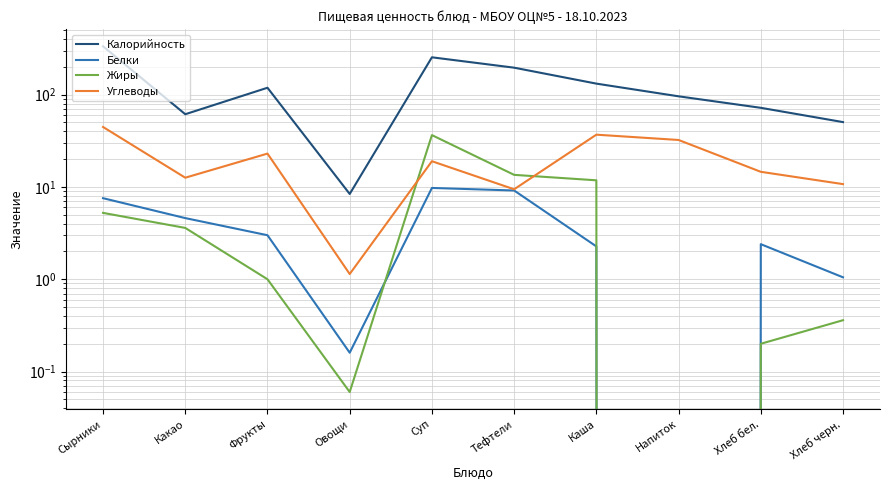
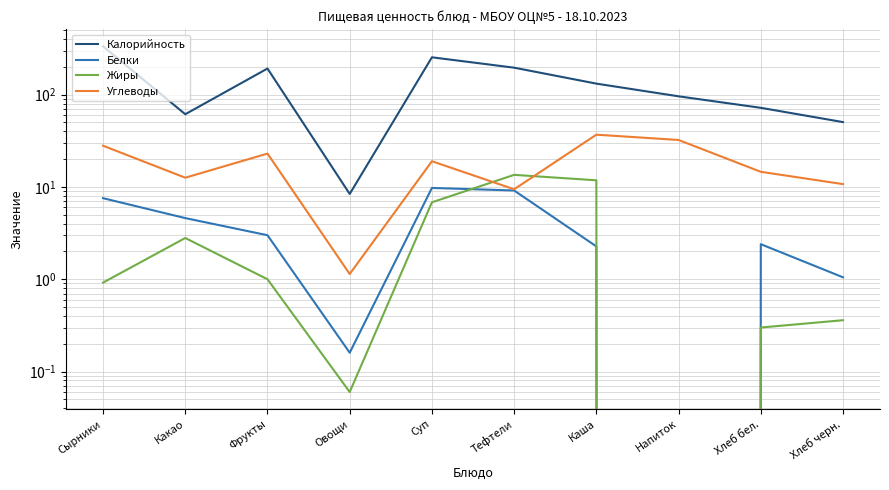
  {
    "Калорийность": {
      "Какао": 60,
-     "Фрукты": 120,
+     "Фрукты": 190,
      "Овощи": 8,
      "Суп": 250,
      "Тефтели": 200,
      "Каша": 130,
      "Напиток": 100,
      "Хлеб бел.": 70,
      "Хлеб черн.": 50
    },
    "Белки": {
      "Сырники": 8,
      "Какао": 5,
      "Фрукты": 3.0,
      "Овощи": 0.16,
      "Суп": 10,
      "Каша": 2.3,
      "Хлеб бел.": 2.4,
      "Хлеб черн.": 1.1
    },
    "Жиры": {
-     "Сырники": 5,
-     "Какао": 3.6,
+     "Сырники": 0.9,
+     "Какао": 2.8,
      "Фрукты": 1.0,
      "Овощи": 0.06,
-     "Суп": 36,
+     "Суп": 7,
      "Тефтели": 14,
      "Каша": 12,
-     "Хлеб бел.": 0.2,
+     "Хлеб бел.": 0.3,
      "Хлеб черн.": 0.36
    },
    "Углеводы": {
-     "Сырники": 40,
+     "Сырники": 28,
      "Какао": 13,
      "Фрукты": 23,
      "Овощи": 1.1,
      "Суп": 19,
      "Каша": 37,
      "Напиток": 32,
      "Хлеб бел.": 15,
      "Хлеб черн.": 11
    }
  }
